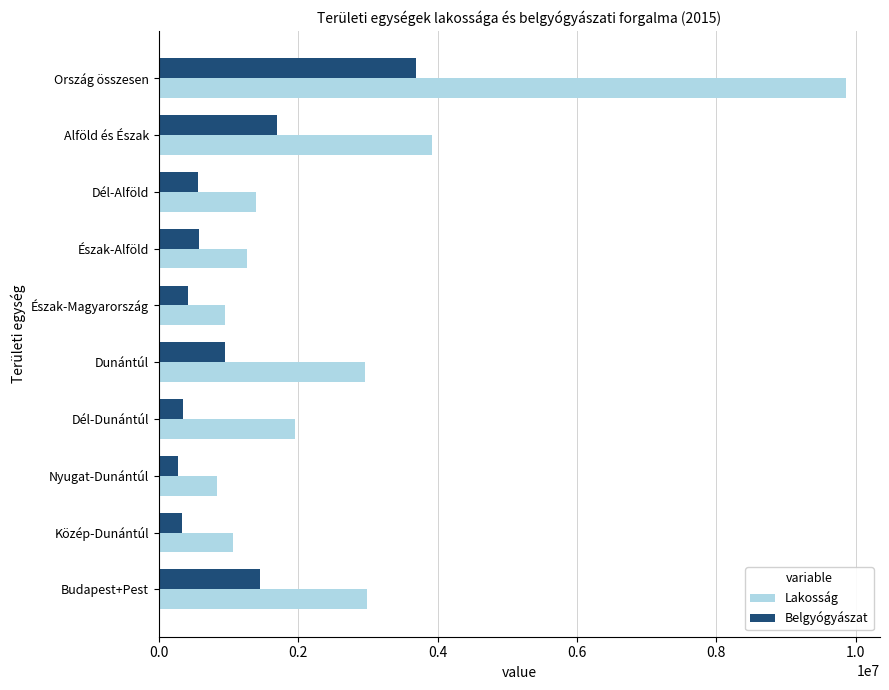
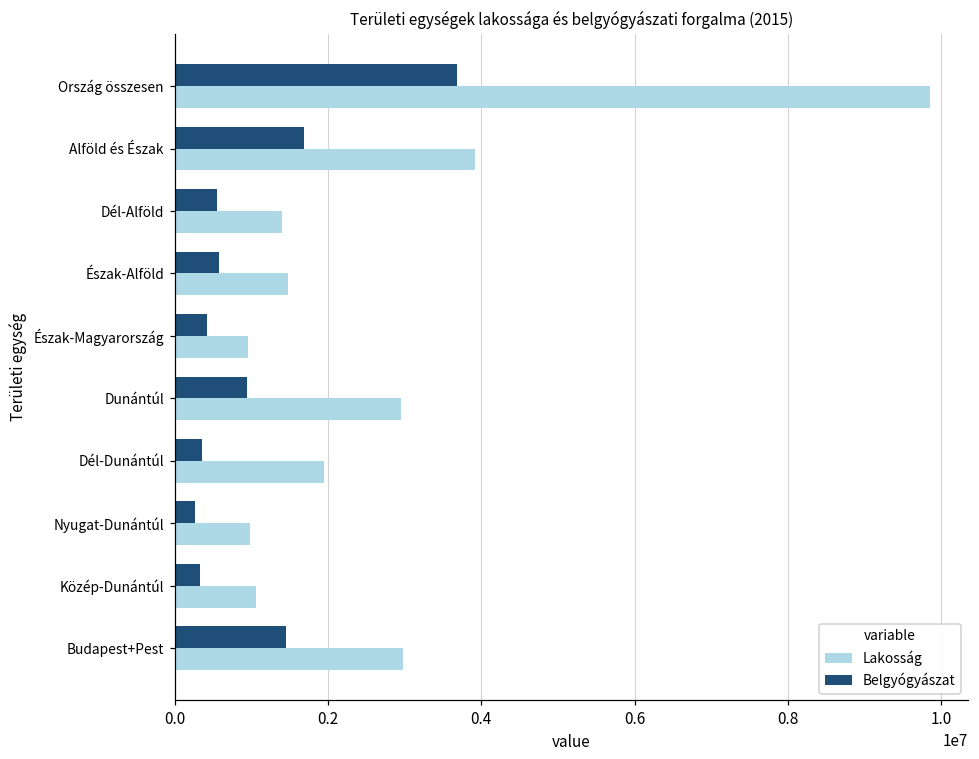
  {
    "Lakosság": {
      "Ország összesen": 9900000,
      "Alföld és Észak": 3900000,
      "Dél-Alföld": 1400000,
-     "Észak-Alföld": 1300000,
+     "Észak-Alföld": 1500000,
      "Észak-Magyarország": 1000000,
      "Dunántúl": 3000000,
      "Dél-Dunántúl": 1900000,
-     "Nyugat-Dunántúl": 800000,
+     "Nyugat-Dunántúl": 1000000,
      "Közép-Dunántúl": 1100000,
      "Budapest+Pest": 3000000
    },
    "Belgyógyászat": {
      "Ország összesen": 3700000,
      "Alföld és Észak": 1700000,
      "Dél-Alföld": 600000,
      "Észak-Alföld": 600000,
      "Észak-Magyarország": 400000,
      "Dunántúl": 900000,
      "Dél-Dunántúl": 400000,
      "Nyugat-Dunántúl": 300000,
      "Közép-Dunántúl": 300000,
      "Budapest+Pest": 1500000
    }
  }
